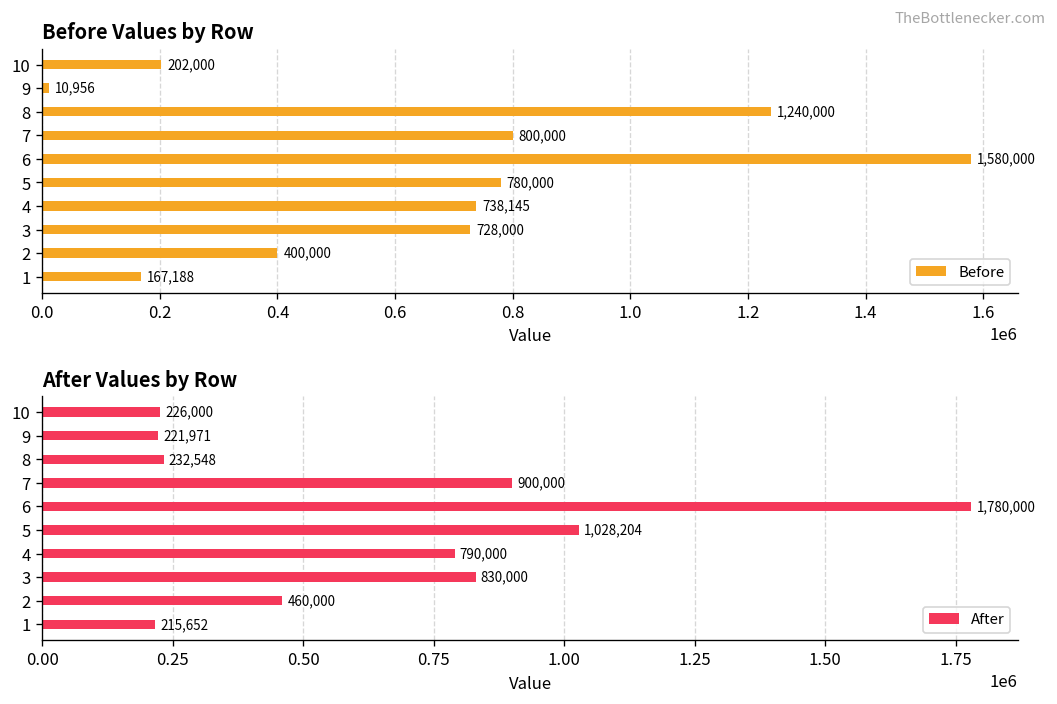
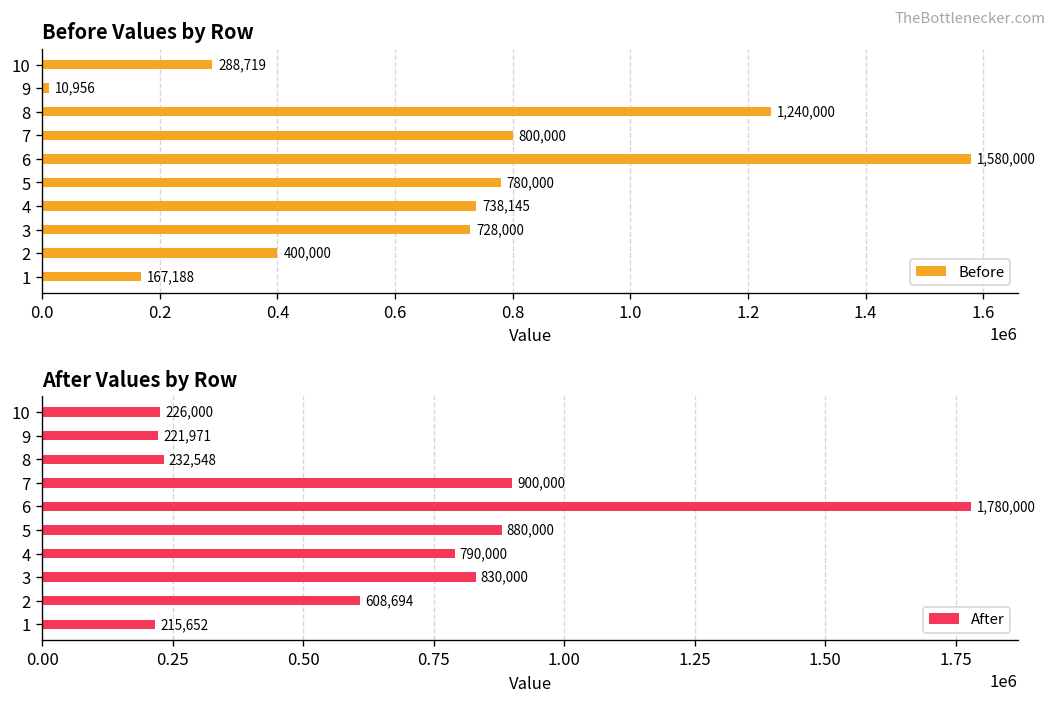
  {
    "Before Values by Row": {
-     "10": "202,000",
+     "10": "288,719",
      "9": "10,956",
      "8": "1,240,000",
      "7": "800,000",
      "6": "1,580,000",
      "5": "780,000",
      "4": "738,145",
      "3": "728,000",
      "2": "400,000",
      "1": "167,188"
    },
    "After Values by Row": {
      "10": "226,000",
      "9": "221,971",
      "8": "232,548",
      "7": "900,000",
      "6": "1,780,000",
-     "5": "1,028,204",
+     "5": "880,000",
      "4": "790,000",
      "3": "830,000",
-     "2": "460,000",
+     "2": "608,694",
      "1": "215,652"
    }
  }
